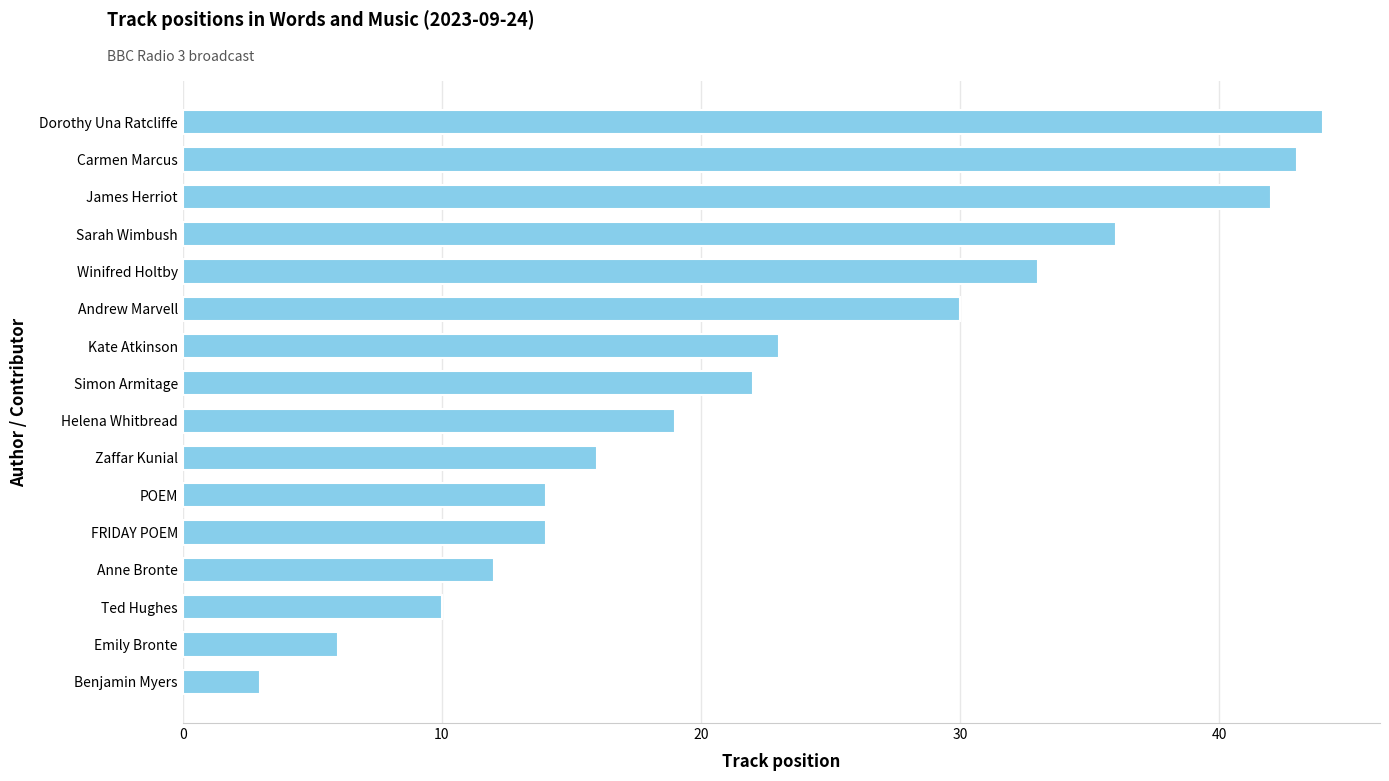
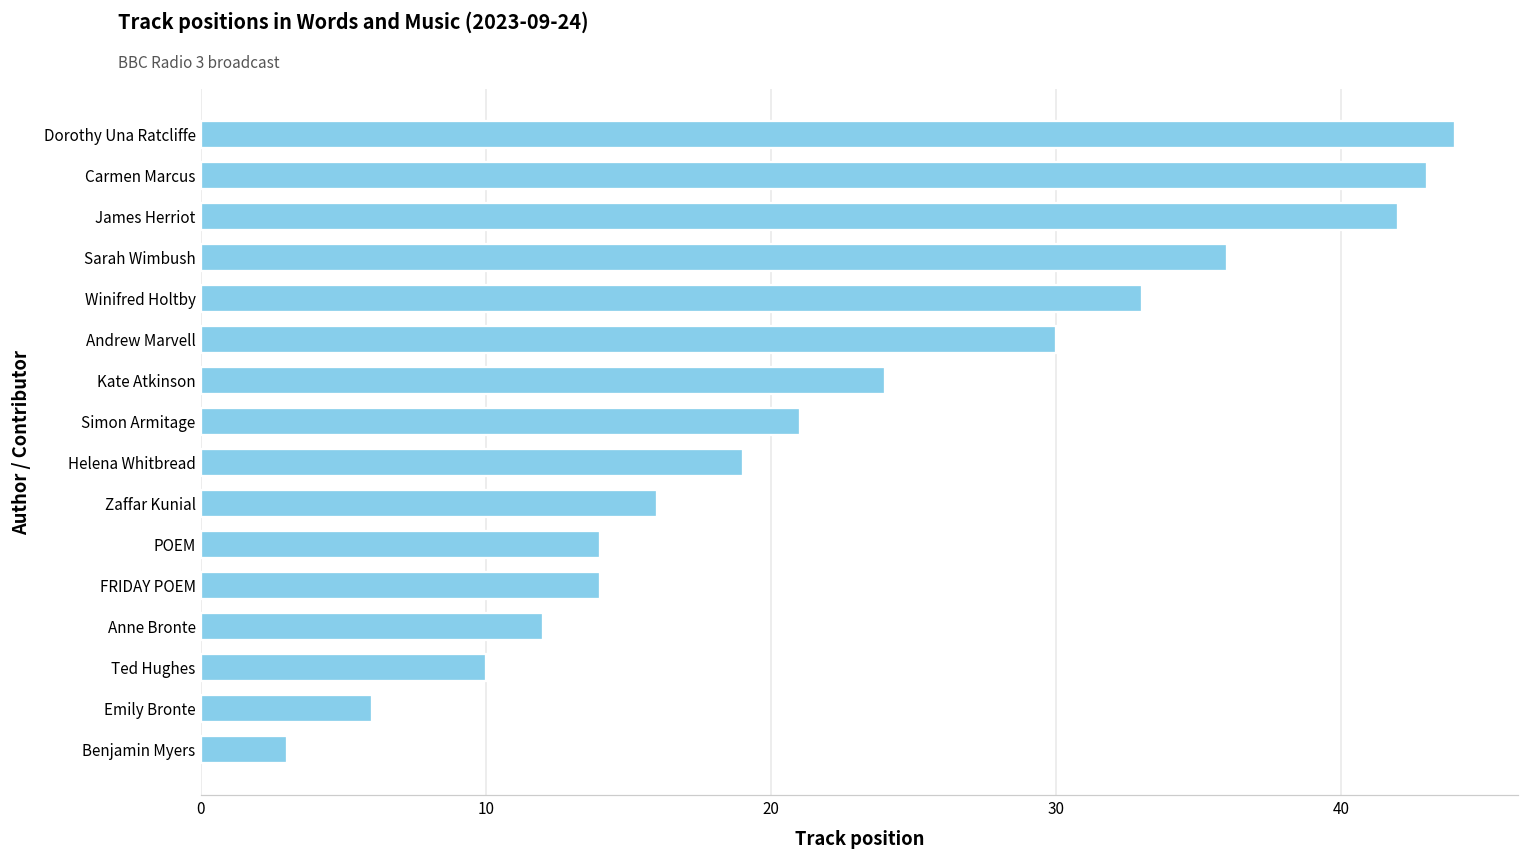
  {
    "Dorothy Una Ratcliffe": 44,
    "Carmen Marcus": 43,
    "James Herriot": 42,
    "Sarah Wimbush": 36,
    "Winifred Holtby": 33,
    "Andrew Marvell": 30,
-   "Kate Atkinson": 23,
-   "Simon Armitage": 22,
+   "Kate Atkinson": 24,
+   "Simon Armitage": 21,
    "Helena Whitbread": 19,
    "Zaffar Kunial": 16,
    "POEM": 14,
    "FRIDAY POEM": 14,
    "Anne Bronte": 12,
    "Ted Hughes": 10,
    "Emily Bronte": 6,
    "Benjamin Myers": 3
  }
